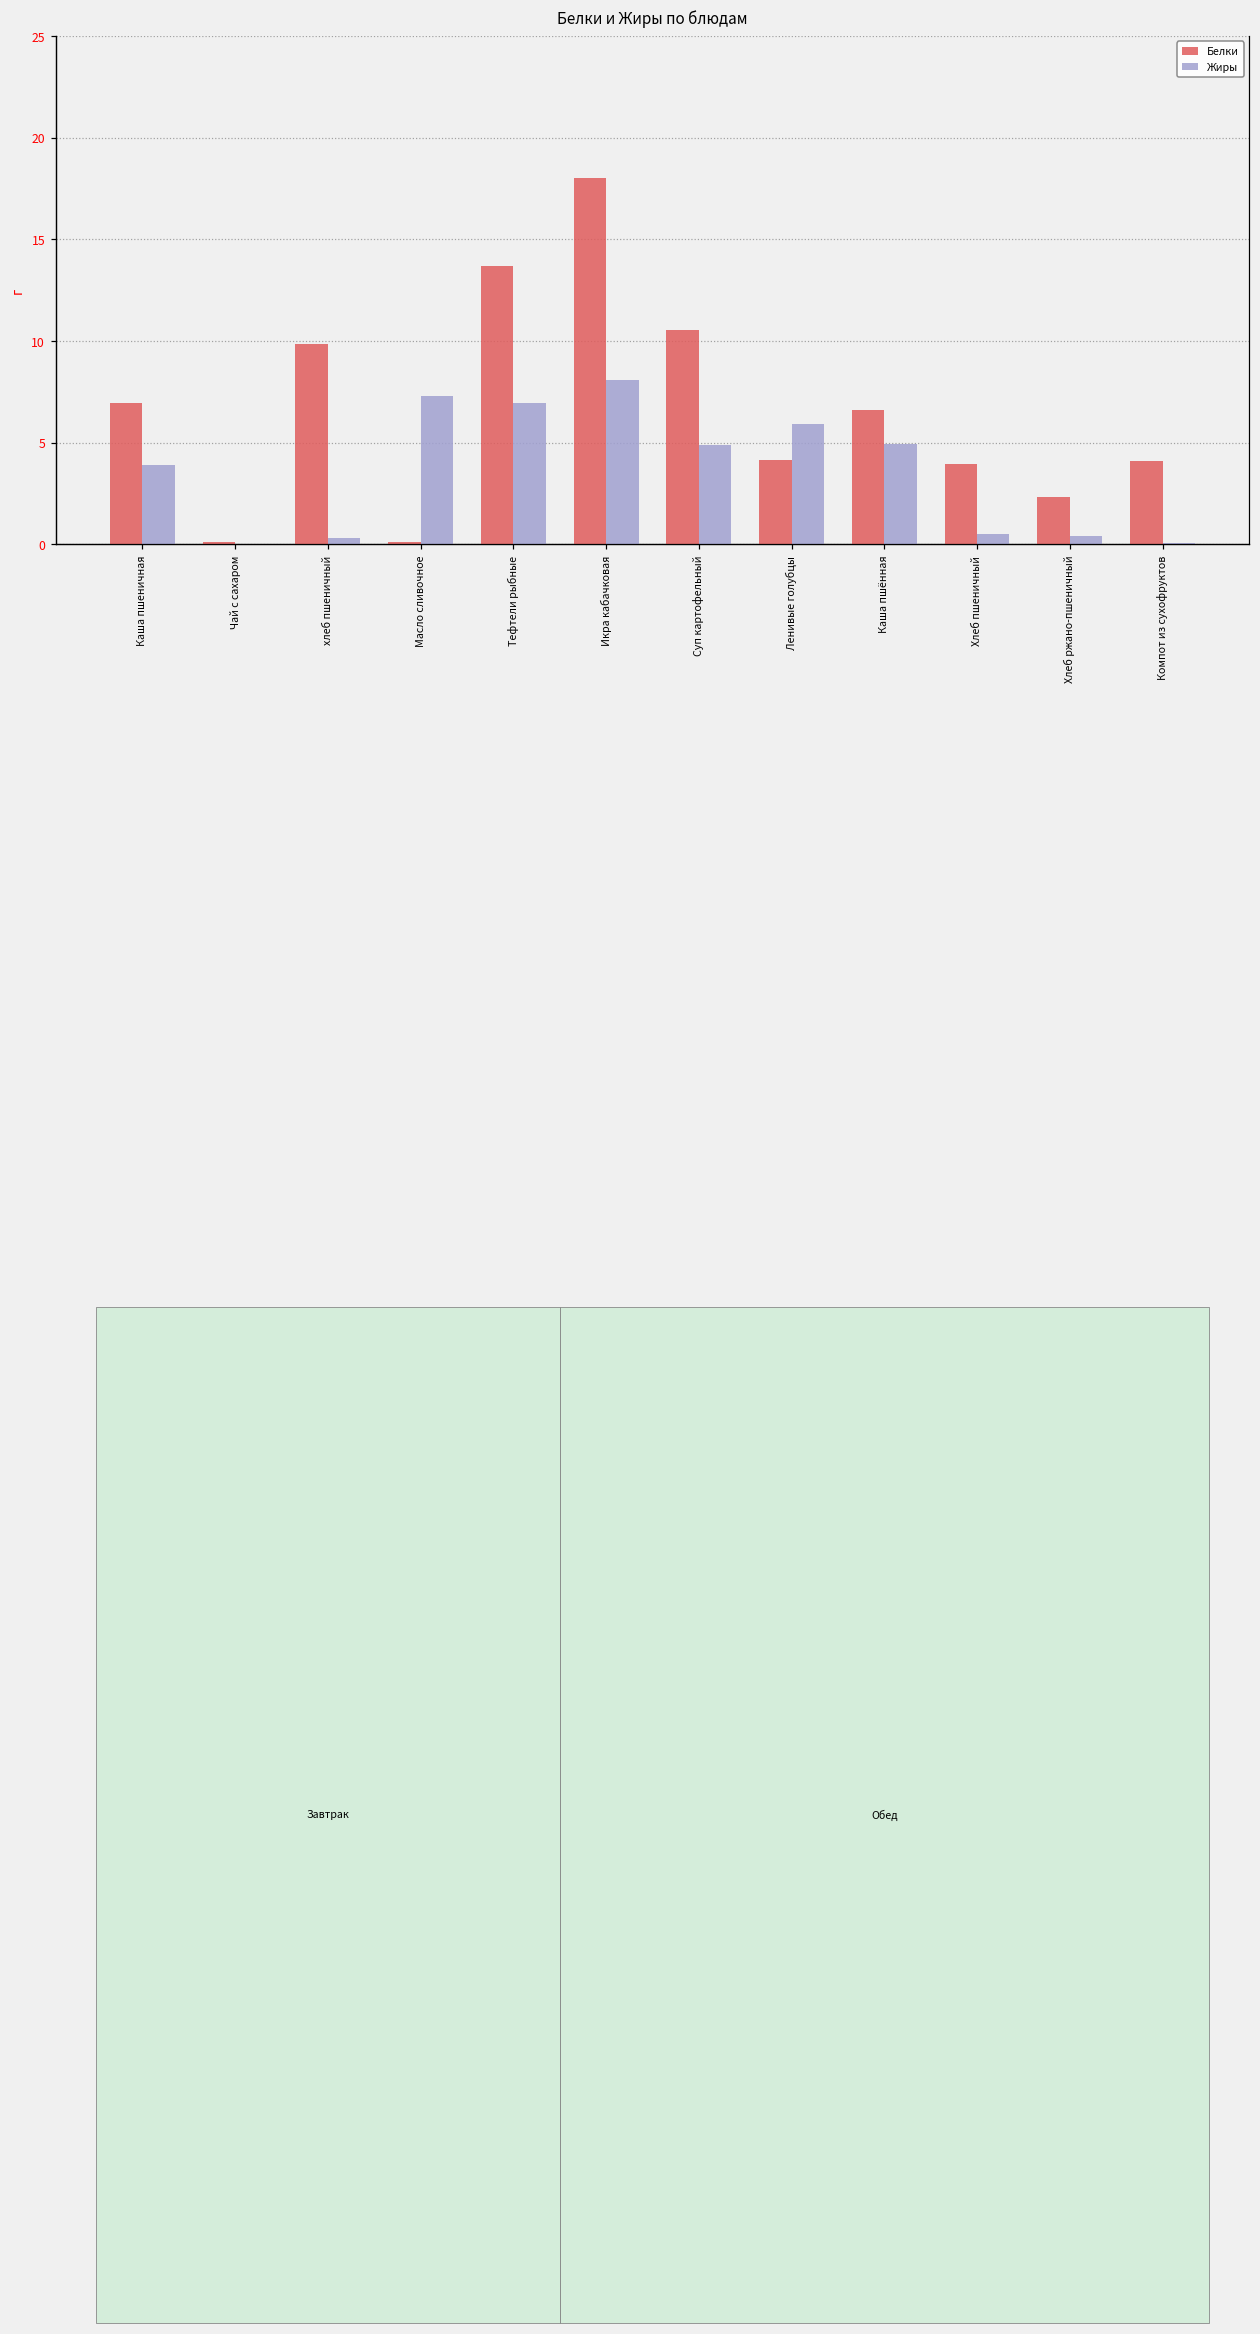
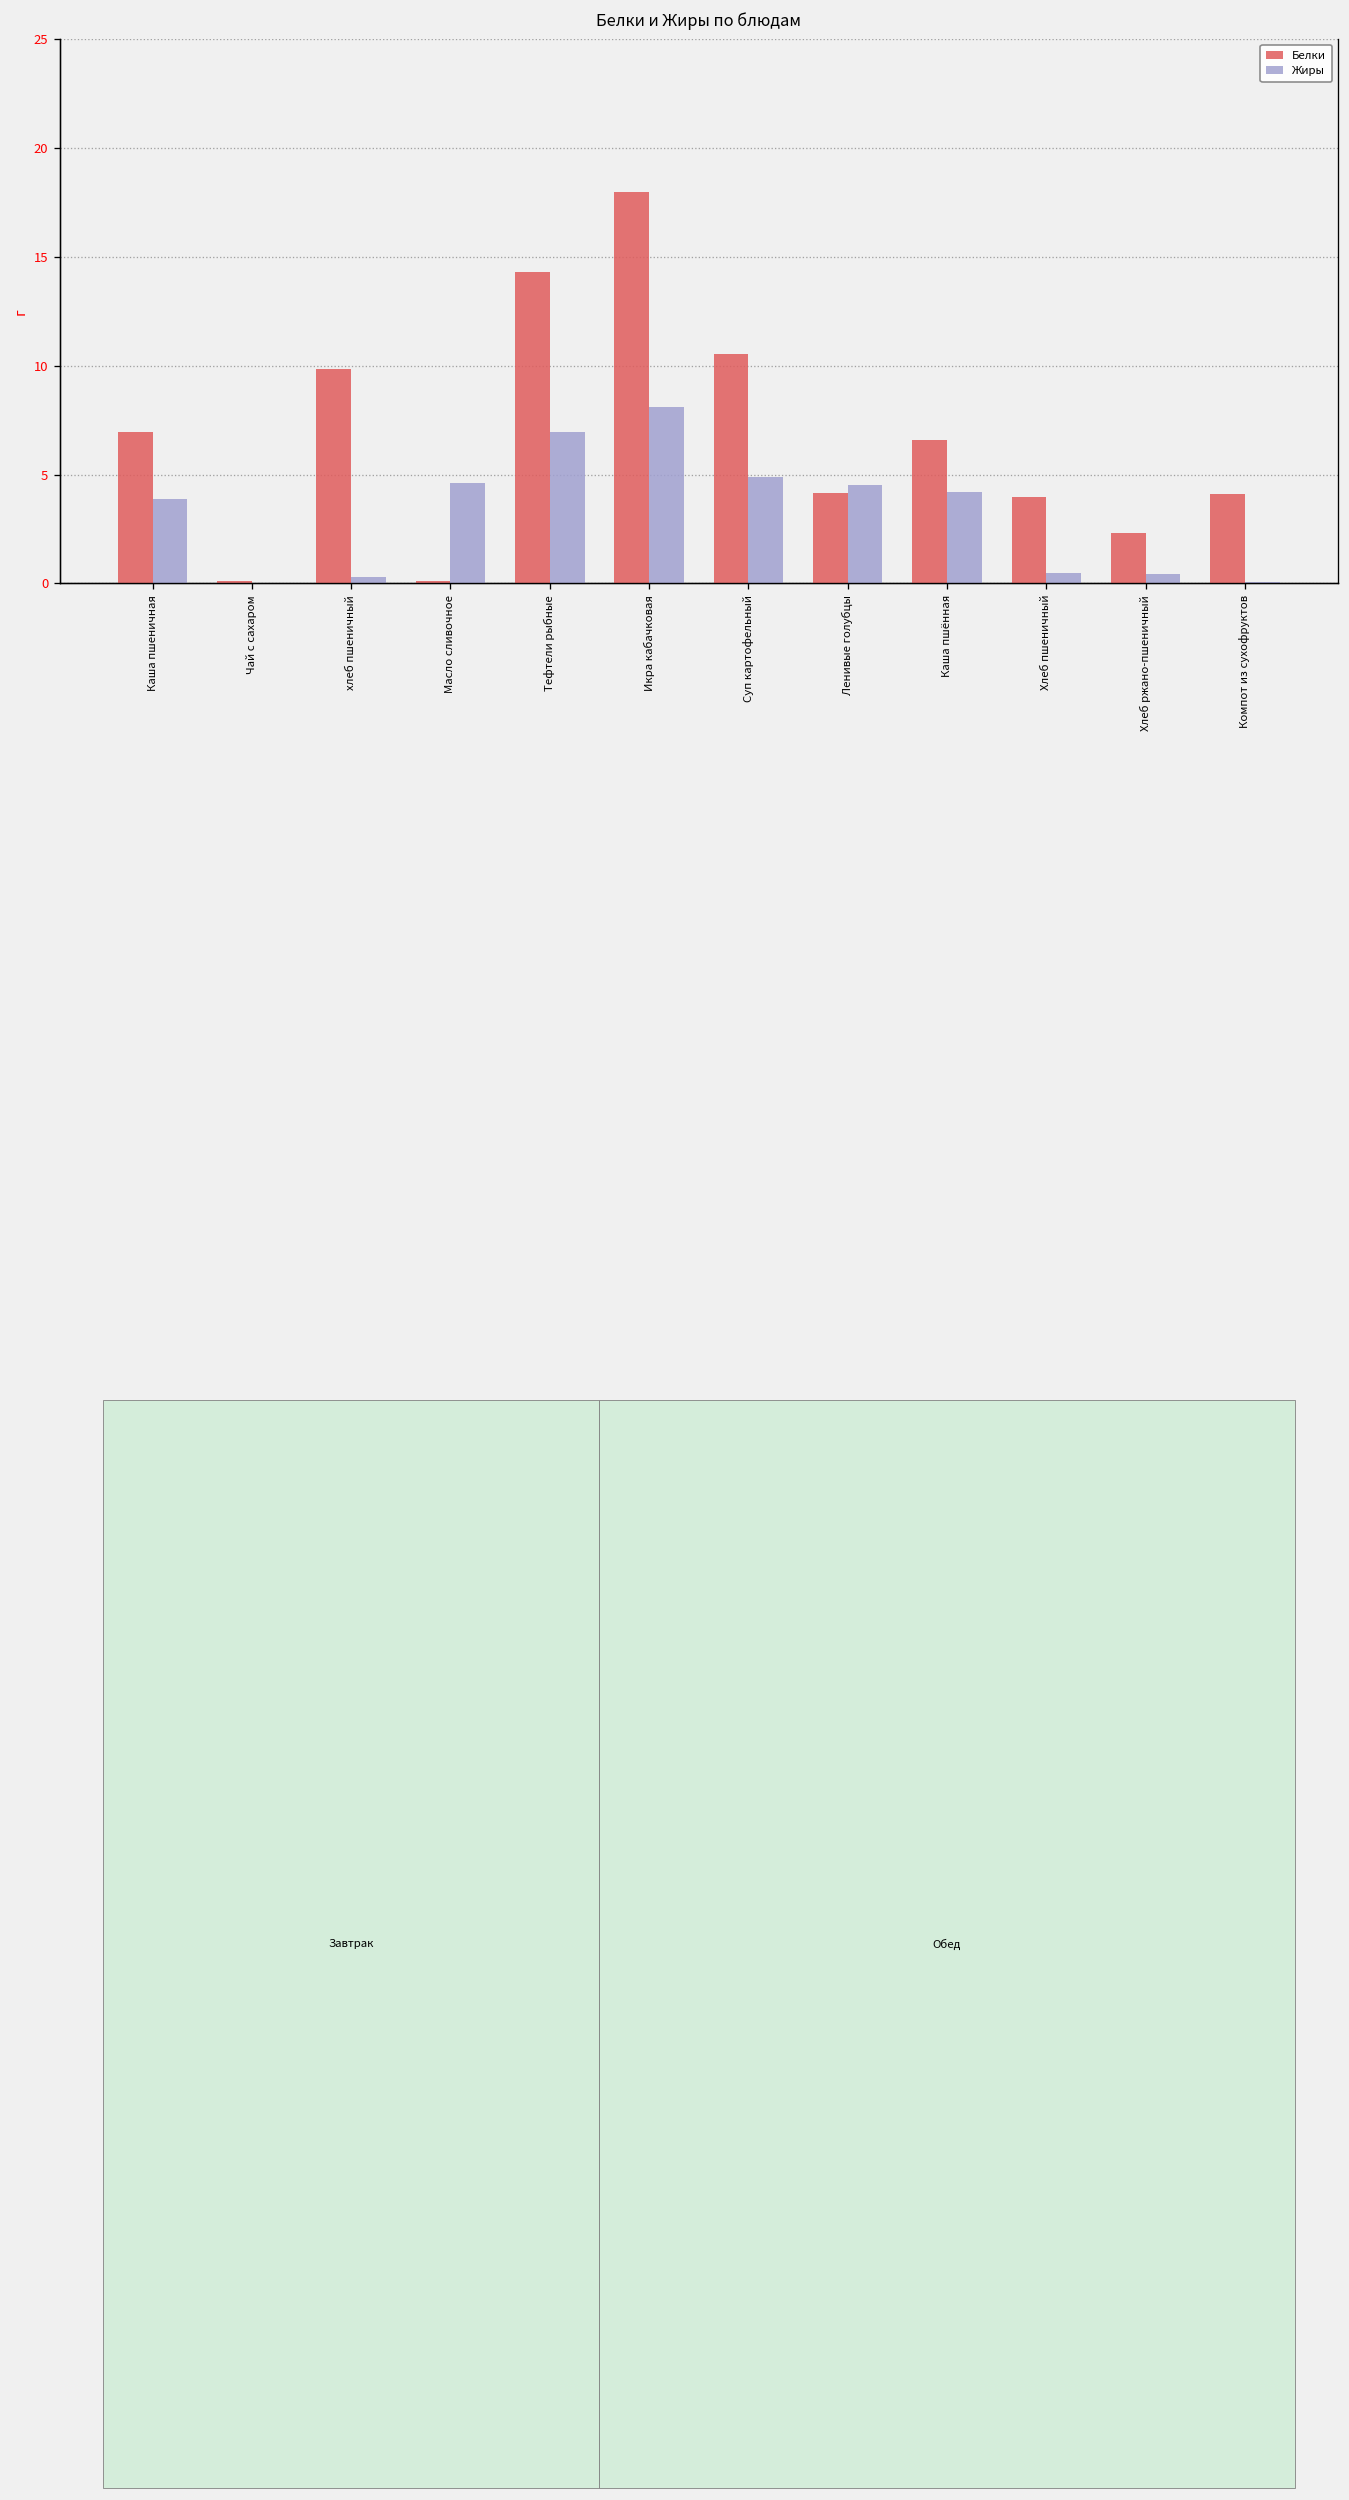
  {
    "Белки": {
      "Каша пшеничная": 7.0,
      "хлеб пшеничный": 9.8,
-     "Тефтели рыбные": 13.7,
+     "Тефтели рыбные": 14.3,
      "Икра кабачковая": 18.0,
      "Суп картофельный": 10.6,
      "Ленивые голубцы": 4.1,
      "Каша пшённая": 6.6,
      "Хлеб пшеничный": 4.0,
      "Хлеб ржано-пшеничный": 2.3,
      "Компот из сухофруктов": 4.1
    },
    "Жиры": {
      "Каша пшеничная": 3.9,
      "хлеб пшеничный": 0.3,
-     "Масло сливочное": 7.3,
+     "Масло сливочное": 4.6,
      "Тефтели рыбные": 7.0,
      "Икра кабачковая": 8.1,
      "Суп картофельный": 4.9,
-     "Ленивые голубцы": 5.9,
-     "Каша пшённая": 4.9,
+     "Ленивые голубцы": 4.5,
+     "Каша пшённая": 4.2,
      "Хлеб пшеничный": 0.5,
      "Хлеб ржано-пшеничный": 0.4
    }
  }
